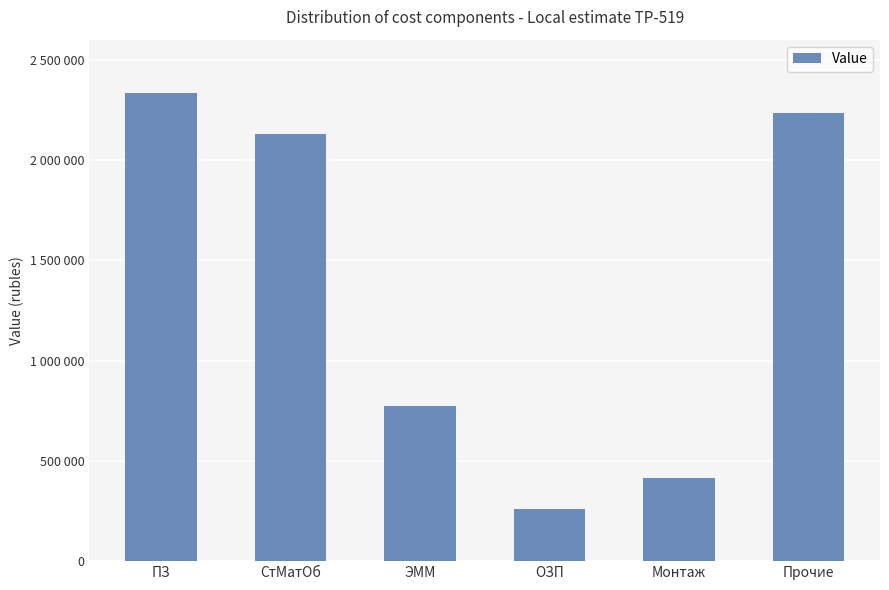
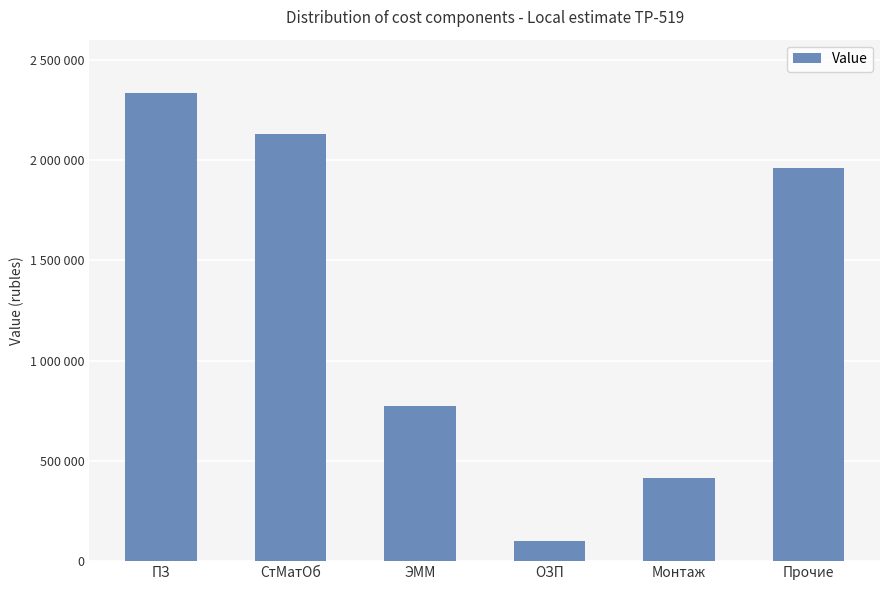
  {
    "ПЗ": 2330000,
    "СтМатОб": 2130000,
    "ЭММ": 780000,
-   "ОЗП": 260000,
+   "ОЗП": 100000,
    "Монтаж": 410000,
-   "Прочие": 2230000
+   "Прочие": 1960000
  }
